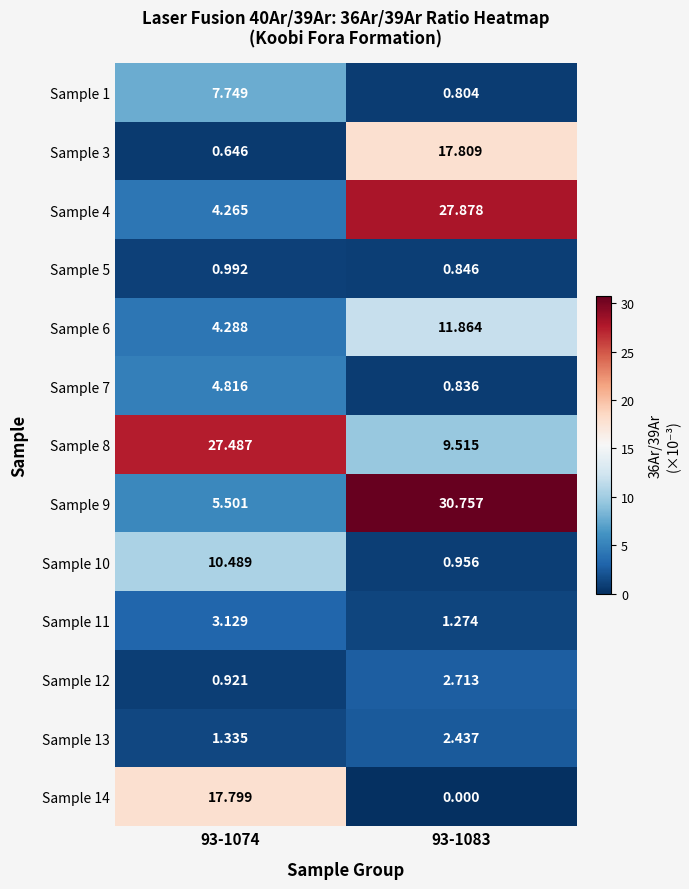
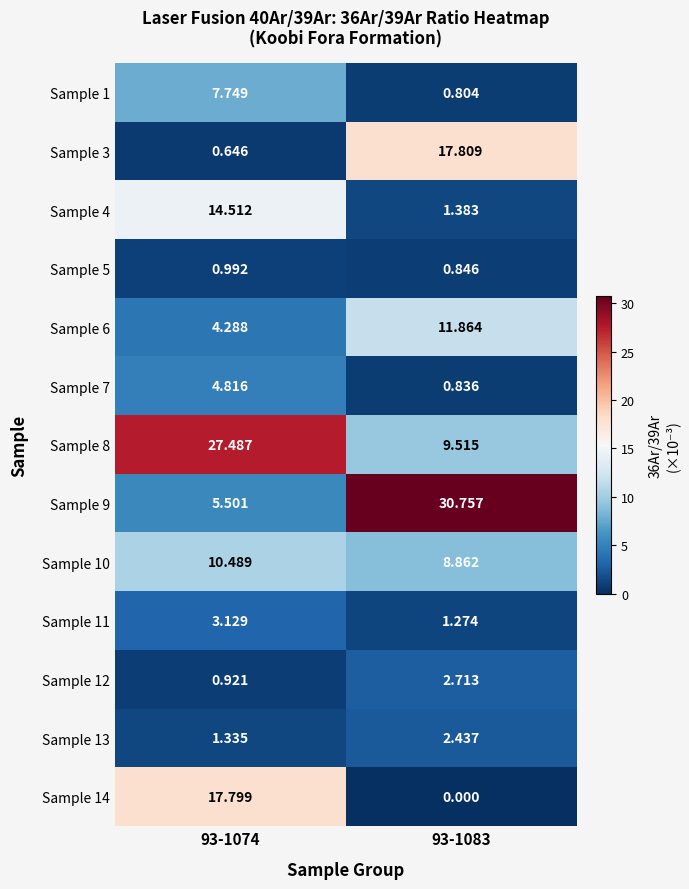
  {
    "Sample 1": {
      "93-1074": 7.749,
      "93-1083": 0.804
    },
    "Sample 3": {
      "93-1074": 0.646,
      "93-1083": 17.809
    },
    "Sample 4": {
-     "93-1074": 4.265,
-     "93-1083": 27.878
+     "93-1074": 14.512,
+     "93-1083": 1.383
    },
    "Sample 5": {
      "93-1074": 0.992,
      "93-1083": 0.846
    },
    "Sample 6": {
      "93-1074": 4.288,
      "93-1083": 11.864
    },
    "Sample 7": {
      "93-1074": 4.816,
      "93-1083": 0.836
    },
    "Sample 8": {
      "93-1074": 27.487,
      "93-1083": 9.515
    },
    "Sample 9": {
      "93-1074": 5.501,
      "93-1083": 30.757
    },
    "Sample 10": {
      "93-1074": 10.489,
-     "93-1083": 0.956
+     "93-1083": 8.862
    },
    "Sample 11": {
      "93-1074": 3.129,
      "93-1083": 1.274
    },
    "Sample 12": {
      "93-1074": 0.921,
      "93-1083": 2.713
    },
    "Sample 13": {
      "93-1074": 1.335,
      "93-1083": 2.437
    },
    "Sample 14": {
      "93-1074": 17.799,
      "93-1083": 0.000
    }
  }
